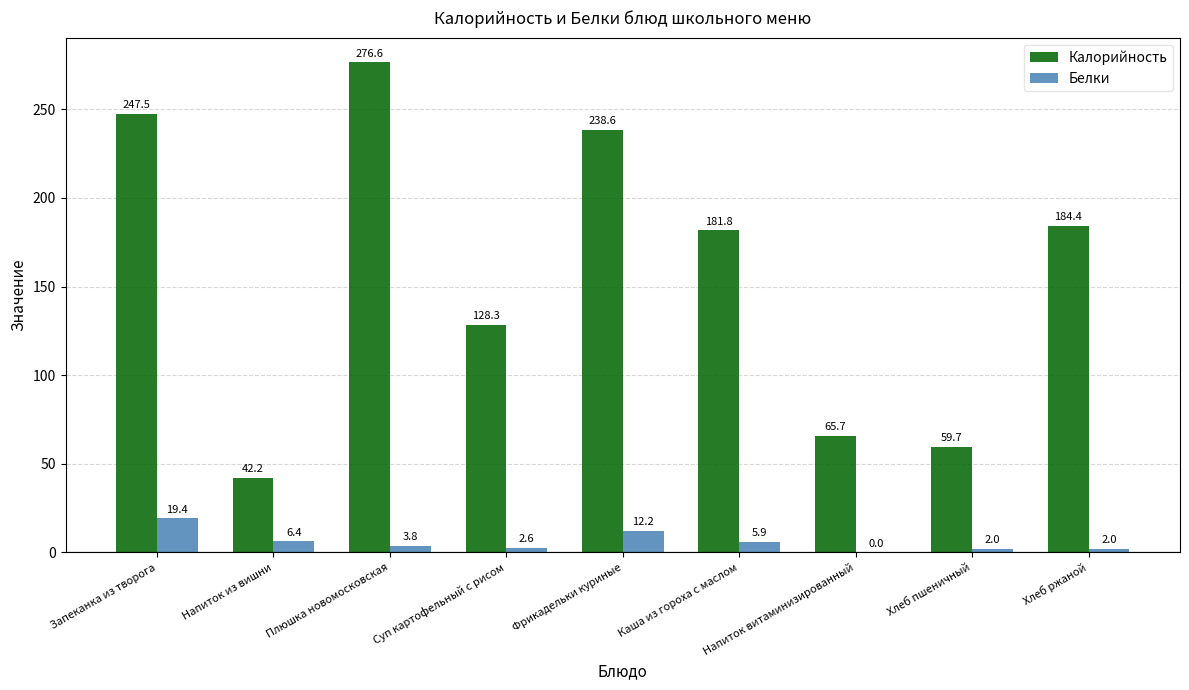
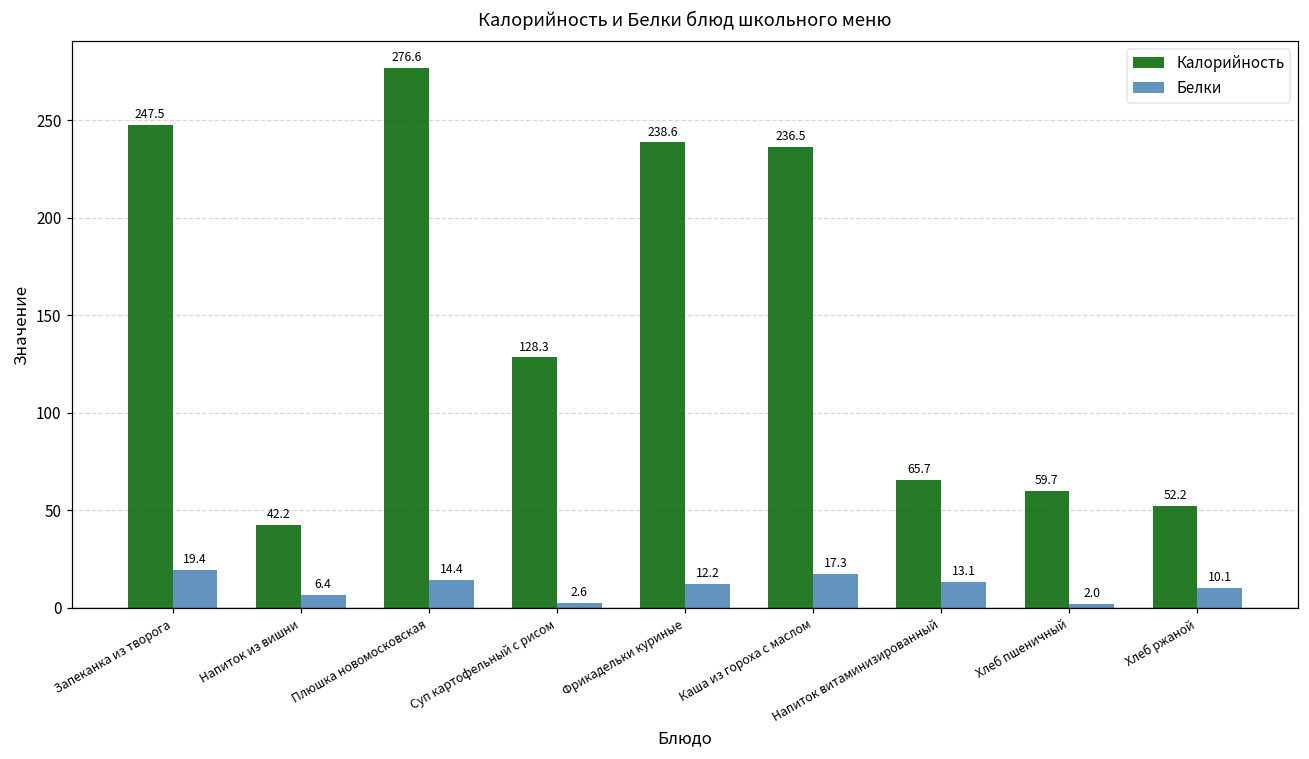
  {
    "Калорийность": {
      "Запеканка из творога": 247.5,
      "Напиток из вишни": 42.2,
      "Плюшка новомосковская": 276.6,
      "Суп картофельный с рисом": 128.3,
      "Фрикадельки куриные": 238.6,
-     "Каша из гороха с маслом": 181.8,
+     "Каша из гороха с маслом": 236.5,
      "Напиток витаминизированный": 65.7,
      "Хлеб пшеничный": 59.7,
-     "Хлеб ржаной": 184.4
+     "Хлеб ржаной": 52.2
    },
    "Белки": {
      "Запеканка из творога": 19.4,
      "Напиток из вишни": 6.4,
-     "Плюшка новомосковская": 3.8,
+     "Плюшка новомосковская": 14.4,
      "Суп картофельный с рисом": 2.6,
      "Фрикадельки куриные": 12.2,
-     "Каша из гороха с маслом": 5.9,
-     "Напиток витаминизированный": 0.0,
+     "Каша из гороха с маслом": 17.3,
+     "Напиток витаминизированный": 13.1,
      "Хлеб пшеничный": 2.0,
-     "Хлеб ржаной": 2.0
+     "Хлеб ржаной": 10.1
    }
  }
